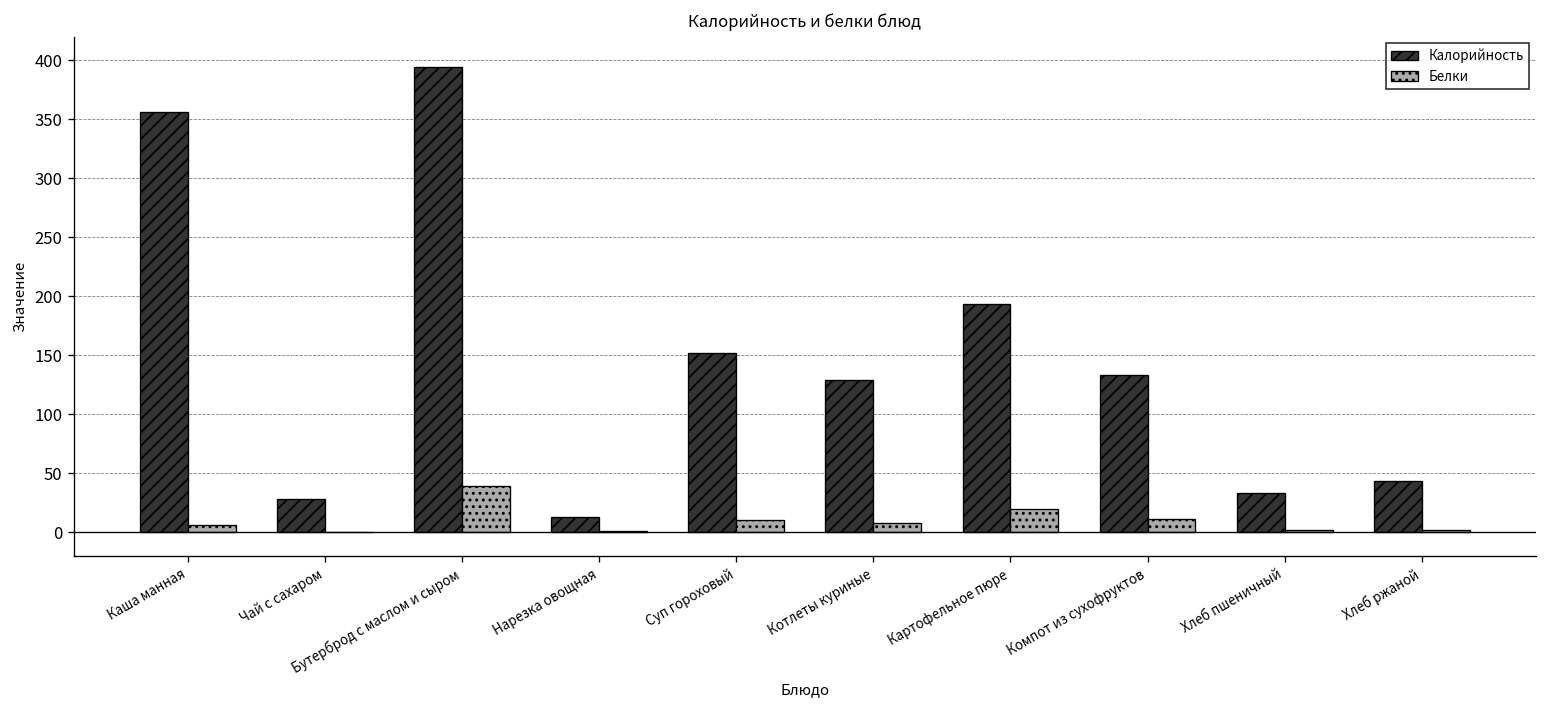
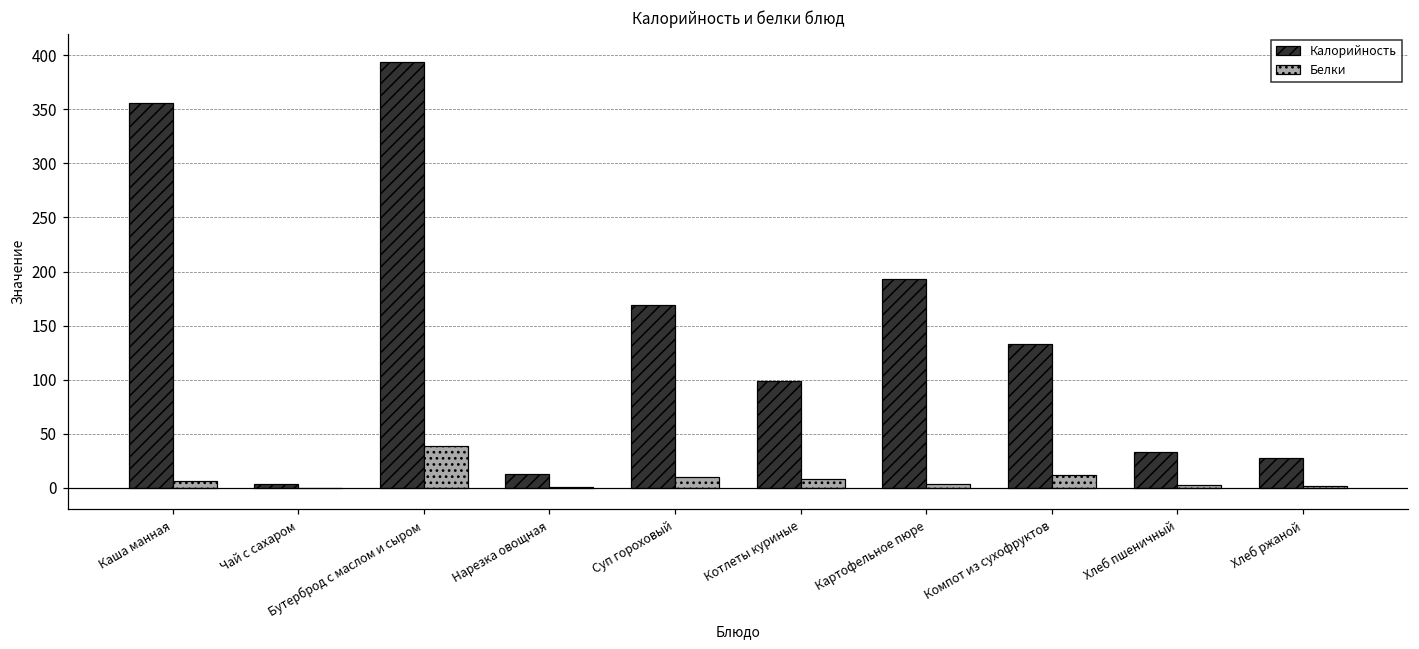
  {
    "Калорийность": {
      "Каша манная": 360,
-     "Чай с сахаром": 30,
+     "Чай с сахаром": 0,
      "Бутерброд с маслом и сыром": 390,
      "Нарезка овощная": 10,
-     "Суп гороховый": 150,
-     "Котлеты куриные": 130,
+     "Суп гороховый": 170,
+     "Котлеты куриные": 100,
      "Картофельное пюре": 190,
      "Компот из сухофруктов": 130,
      "Хлеб пшеничный": 30,
-     "Хлеб ржаной": 40
+     "Хлеб ржаной": 30
    },
    "Белки": {
      "Каша манная": 10,
      "Чай с сахаром": 0,
      "Бутерброд с маслом и сыром": 40,
      "Суп гороховый": 10,
      "Котлеты куриные": 10,
-     "Картофельное пюре": 20,
+     "Картофельное пюре": 0,
      "Компот из сухофруктов": 10
    }
  }
